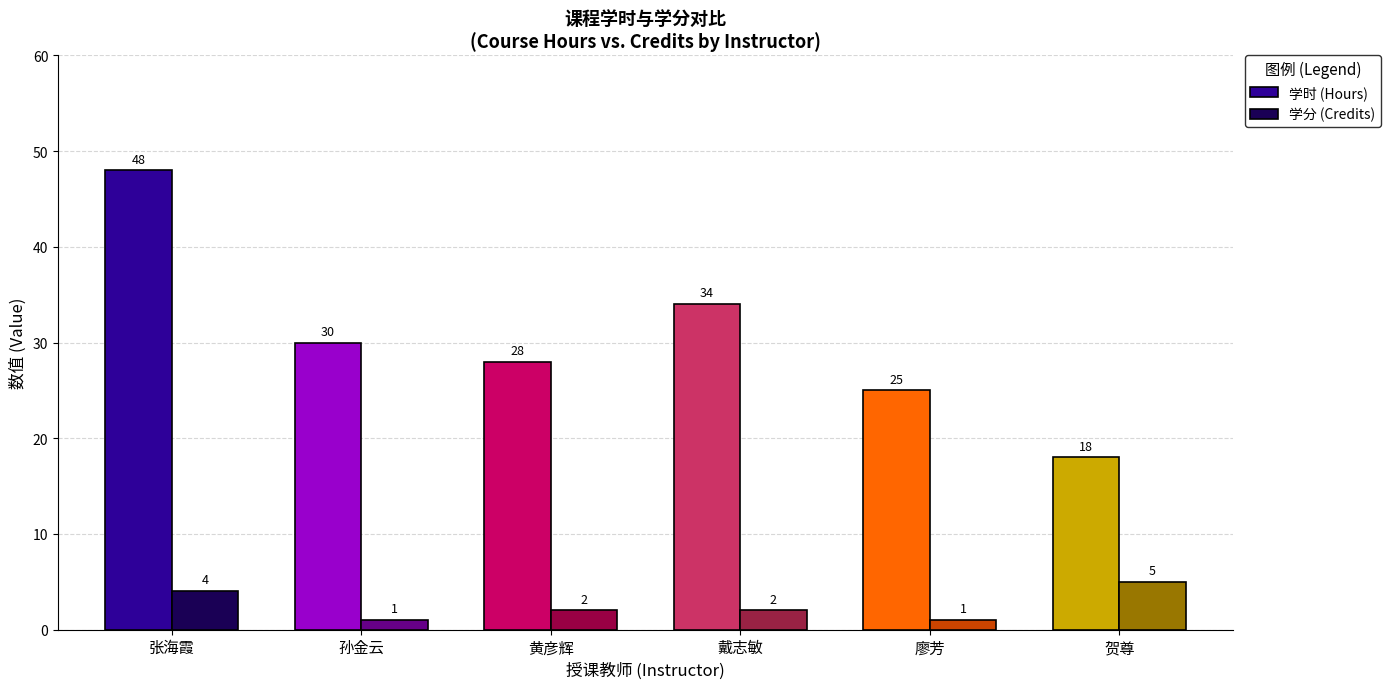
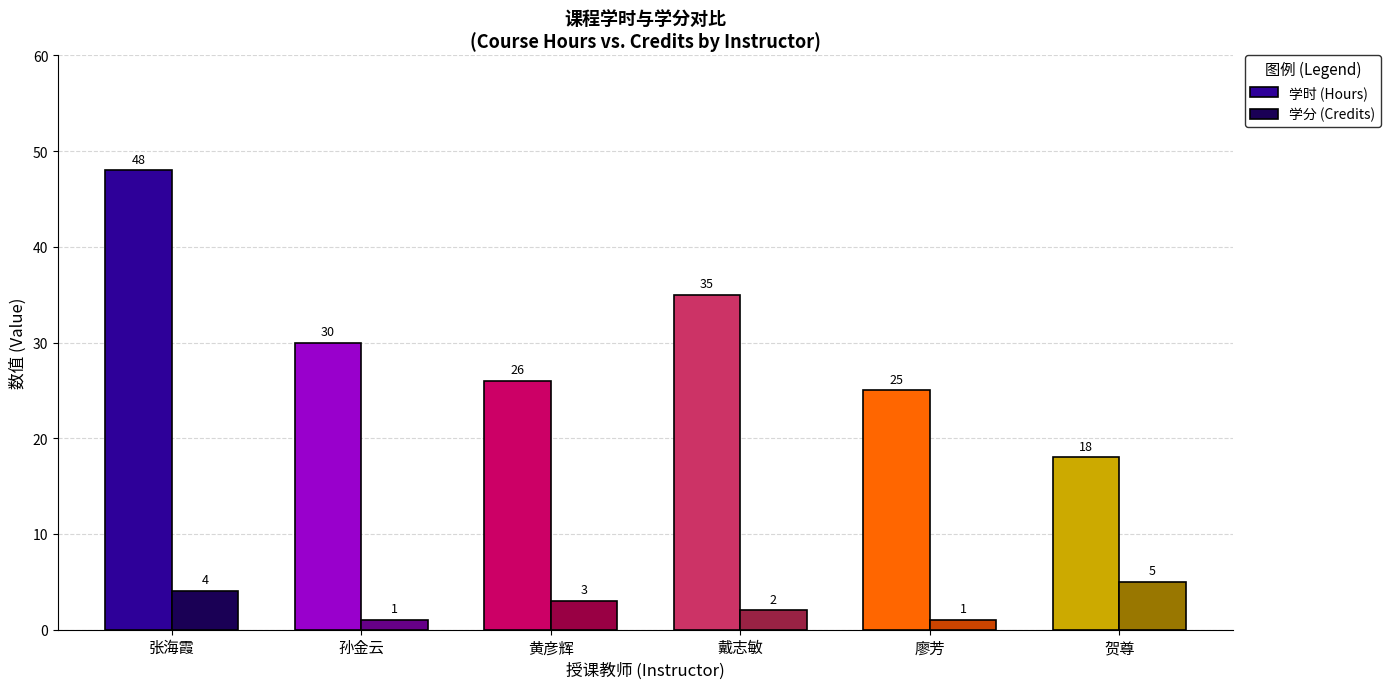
  {
    "学时 (Hours)": {
      "张海霞": 48,
      "孙金云": 30,
-     "黄彦辉": 28,
-     "戴志敏": 34,
+     "黄彦辉": 26,
+     "戴志敏": 35,
      "廖芳": 25,
      "贺尊": 18
    },
    "学分 (Credits)": {
      "张海霞": 4,
      "孙金云": 1,
-     "黄彦辉": 2,
+     "黄彦辉": 3,
      "戴志敏": 2,
      "廖芳": 1,
      "贺尊": 5
    }
  }
